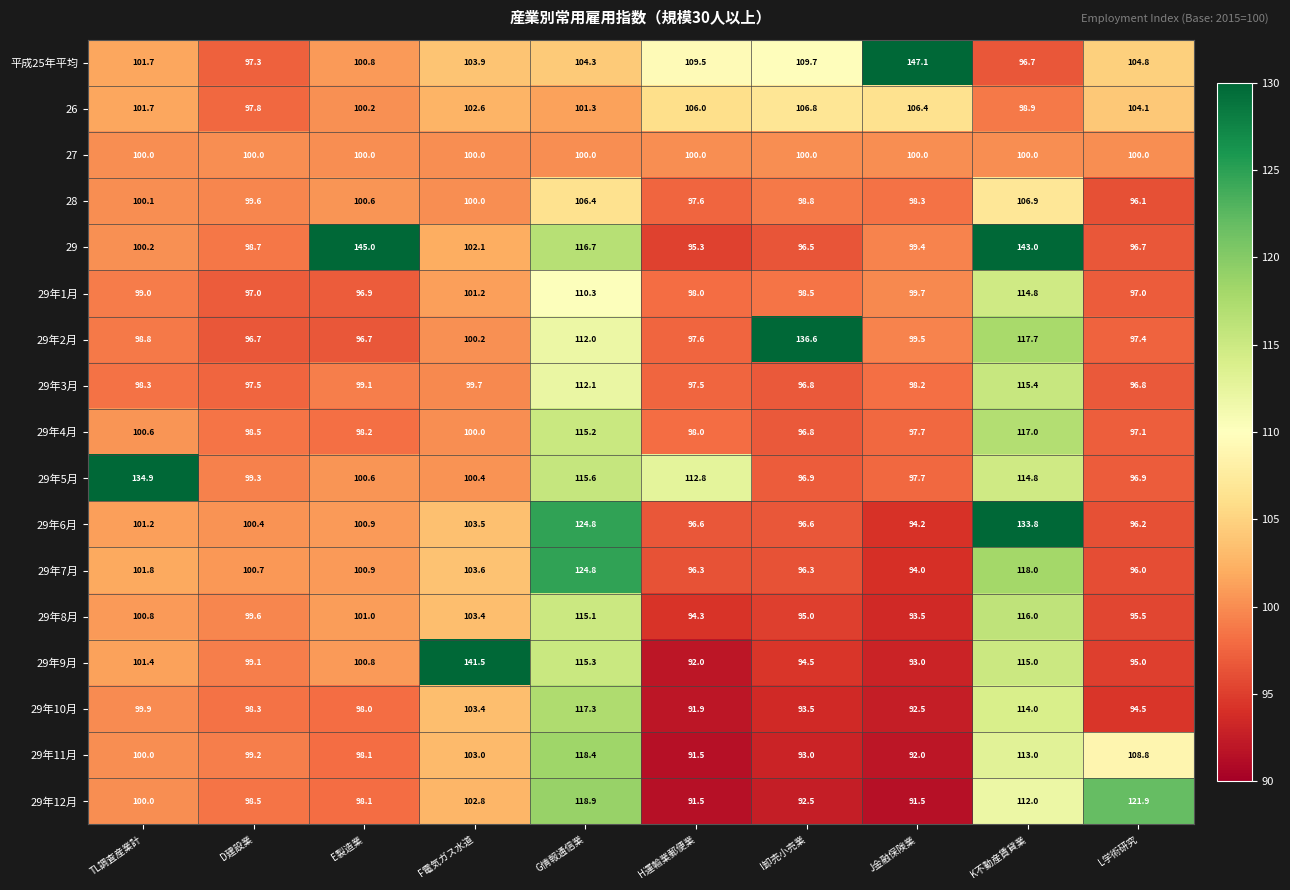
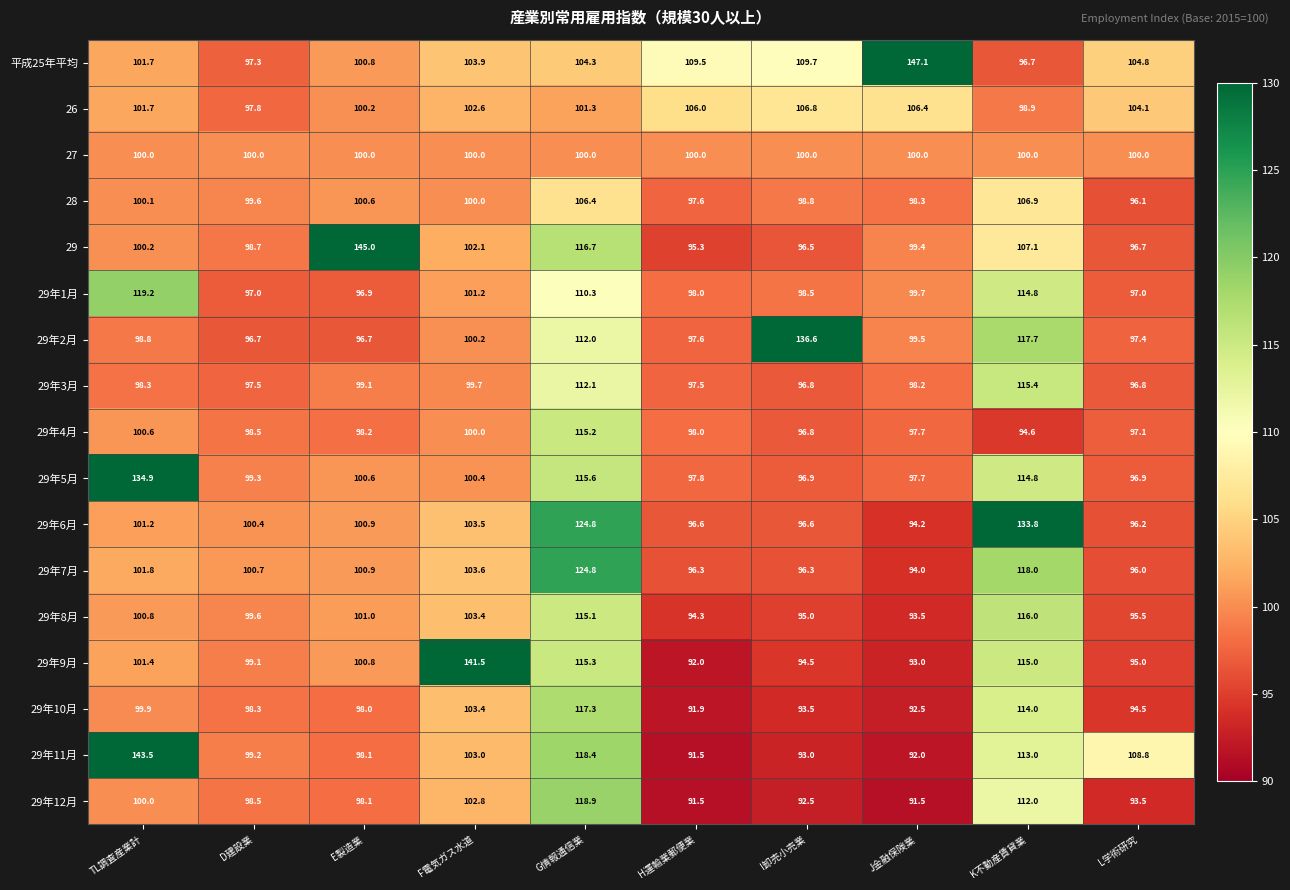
  {
    "平成25年平均": {
      "TL調査産業計": 101.7,
      "D建設業": 97.3,
      "E製造業": 100.8,
      "F電気ガス水道": 103.9,
      "G情報通信業": 104.3,
      "H運輸業郵便業": 109.5,
      "I卸売小売業": 109.7,
      "J金融保険業": 147.1,
      "K不動産賃貸業": 96.7,
      "L学術研究": 104.8
    },
    "26": {
      "TL調査産業計": 101.7,
      "D建設業": 97.8,
      "E製造業": 100.2,
      "F電気ガス水道": 102.6,
      "G情報通信業": 101.3,
      "H運輸業郵便業": 106.0,
      "I卸売小売業": 106.8,
      "J金融保険業": 106.4,
      "K不動産賃貸業": 98.9,
      "L学術研究": 104.1
    },
    "27": {
      "TL調査産業計": 100.0,
      "D建設業": 100.0,
      "E製造業": 100.0,
      "F電気ガス水道": 100.0,
      "G情報通信業": 100.0,
      "H運輸業郵便業": 100.0,
      "I卸売小売業": 100.0,
      "J金融保険業": 100.0,
      "K不動産賃貸業": 100.0,
      "L学術研究": 100.0
    },
    "28": {
      "TL調査産業計": 100.1,
      "D建設業": 99.6,
      "E製造業": 100.6,
      "F電気ガス水道": 100.0,
      "G情報通信業": 106.4,
      "H運輸業郵便業": 97.6,
      "I卸売小売業": 98.8,
      "J金融保険業": 98.3,
      "K不動産賃貸業": 106.9,
      "L学術研究": 96.1
    },
    "29": {
      "TL調査産業計": 100.2,
      "D建設業": 98.7,
      "E製造業": 145.0,
      "F電気ガス水道": 102.1,
      "G情報通信業": 116.7,
      "H運輸業郵便業": 95.3,
      "I卸売小売業": 96.5,
      "J金融保険業": 99.4,
-     "K不動産賃貸業": 143.0,
+     "K不動産賃貸業": 107.1,
      "L学術研究": 96.7
    },
    "29年1月": {
-     "TL調査産業計": 99.0,
+     "TL調査産業計": 119.2,
      "D建設業": 97.0,
      "E製造業": 96.9,
      "F電気ガス水道": 101.2,
      "G情報通信業": 110.3,
      "H運輸業郵便業": 98.0,
      "I卸売小売業": 98.5,
      "J金融保険業": 99.7,
      "K不動産賃貸業": 114.8,
      "L学術研究": 97.0
    },
    "29年2月": {
      "TL調査産業計": 98.8,
      "D建設業": 96.7,
      "E製造業": 96.7,
      "F電気ガス水道": 100.2,
      "G情報通信業": 112.0,
      "H運輸業郵便業": 97.6,
      "I卸売小売業": 136.6,
      "J金融保険業": 99.5,
      "K不動産賃貸業": 117.7,
      "L学術研究": 97.4
    },
    "29年3月": {
      "TL調査産業計": 98.3,
      "D建設業": 97.5,
      "E製造業": 99.1,
      "F電気ガス水道": 99.7,
      "G情報通信業": 112.1,
      "H運輸業郵便業": 97.5,
      "I卸売小売業": 96.8,
      "J金融保険業": 98.2,
      "K不動産賃貸業": 115.4,
      "L学術研究": 96.8
    },
    "29年4月": {
      "TL調査産業計": 100.6,
      "D建設業": 98.5,
      "E製造業": 98.2,
      "F電気ガス水道": 100.0,
      "G情報通信業": 115.2,
      "H運輸業郵便業": 98.0,
      "I卸売小売業": 96.8,
      "J金融保険業": 97.7,
-     "K不動産賃貸業": 117.0,
+     "K不動産賃貸業": 94.6,
      "L学術研究": 97.1
    },
    "29年5月": {
      "TL調査産業計": 134.9,
      "D建設業": 99.3,
      "E製造業": 100.6,
      "F電気ガス水道": 100.4,
      "G情報通信業": 115.6,
-     "H運輸業郵便業": 112.8,
+     "H運輸業郵便業": 97.8,
      "I卸売小売業": 96.9,
      "J金融保険業": 97.7,
      "K不動産賃貸業": 114.8,
      "L学術研究": 96.9
    },
    "29年6月": {
      "TL調査産業計": 101.2,
      "D建設業": 100.4,
      "E製造業": 100.9,
      "F電気ガス水道": 103.5,
      "G情報通信業": 124.8,
      "H運輸業郵便業": 96.6,
      "I卸売小売業": 96.6,
      "J金融保険業": 94.2,
      "K不動産賃貸業": 133.8,
      "L学術研究": 96.2
    },
    "29年7月": {
      "TL調査産業計": 101.8,
      "D建設業": 100.7,
      "E製造業": 100.9,
      "F電気ガス水道": 103.6,
      "G情報通信業": 124.8,
      "H運輸業郵便業": 96.3,
      "I卸売小売業": 96.3,
      "J金融保険業": 94.0,
      "K不動産賃貸業": 118.0,
      "L学術研究": 96.0
    },
    "29年8月": {
      "TL調査産業計": 100.8,
      "D建設業": 99.6,
      "E製造業": 101.0,
      "F電気ガス水道": 103.4,
      "G情報通信業": 115.1,
      "H運輸業郵便業": 94.3,
      "I卸売小売業": 95.0,
      "J金融保険業": 93.5,
      "K不動産賃貸業": 116.0,
      "L学術研究": 95.5
    },
    "29年9月": {
      "TL調査産業計": 101.4,
      "D建設業": 99.1,
      "E製造業": 100.8,
      "F電気ガス水道": 141.5,
      "G情報通信業": 115.3,
      "H運輸業郵便業": 92.0,
      "I卸売小売業": 94.5,
      "J金融保険業": 93.0,
      "K不動産賃貸業": 115.0,
      "L学術研究": 95.0
    },
    "29年10月": {
      "TL調査産業計": 99.9,
      "D建設業": 98.3,
      "E製造業": 98.0,
      "F電気ガス水道": 103.4,
      "G情報通信業": 117.3,
      "H運輸業郵便業": 91.9,
      "I卸売小売業": 93.5,
      "J金融保険業": 92.5,
      "K不動産賃貸業": 114.0,
      "L学術研究": 94.5
    },
    "29年11月": {
-     "TL調査産業計": 100.0,
+     "TL調査産業計": 143.5,
      "D建設業": 99.2,
      "E製造業": 98.1,
      "F電気ガス水道": 103.0,
      "G情報通信業": 118.4,
      "H運輸業郵便業": 91.5,
      "I卸売小売業": 93.0,
      "J金融保険業": 92.0,
      "K不動産賃貸業": 113.0,
      "L学術研究": 108.8
    },
    "29年12月": {
      "TL調査産業計": 100.0,
      "D建設業": 98.5,
      "E製造業": 98.1,
      "F電気ガス水道": 102.8,
      "G情報通信業": 118.9,
      "H運輸業郵便業": 91.5,
      "I卸売小売業": 92.5,
      "J金融保険業": 91.5,
      "K不動産賃貸業": 112.0,
-     "L学術研究": 121.9
+     "L学術研究": 93.5
    }
  }
